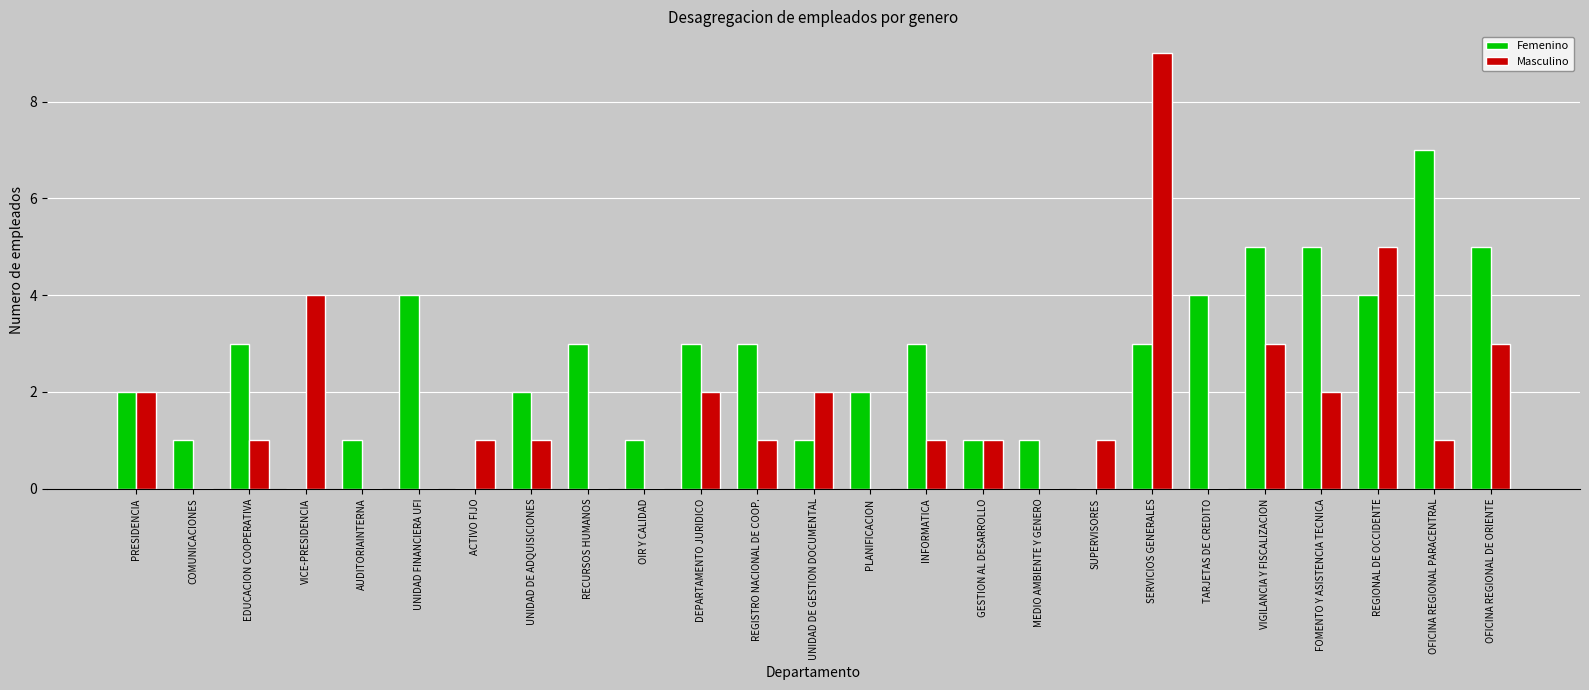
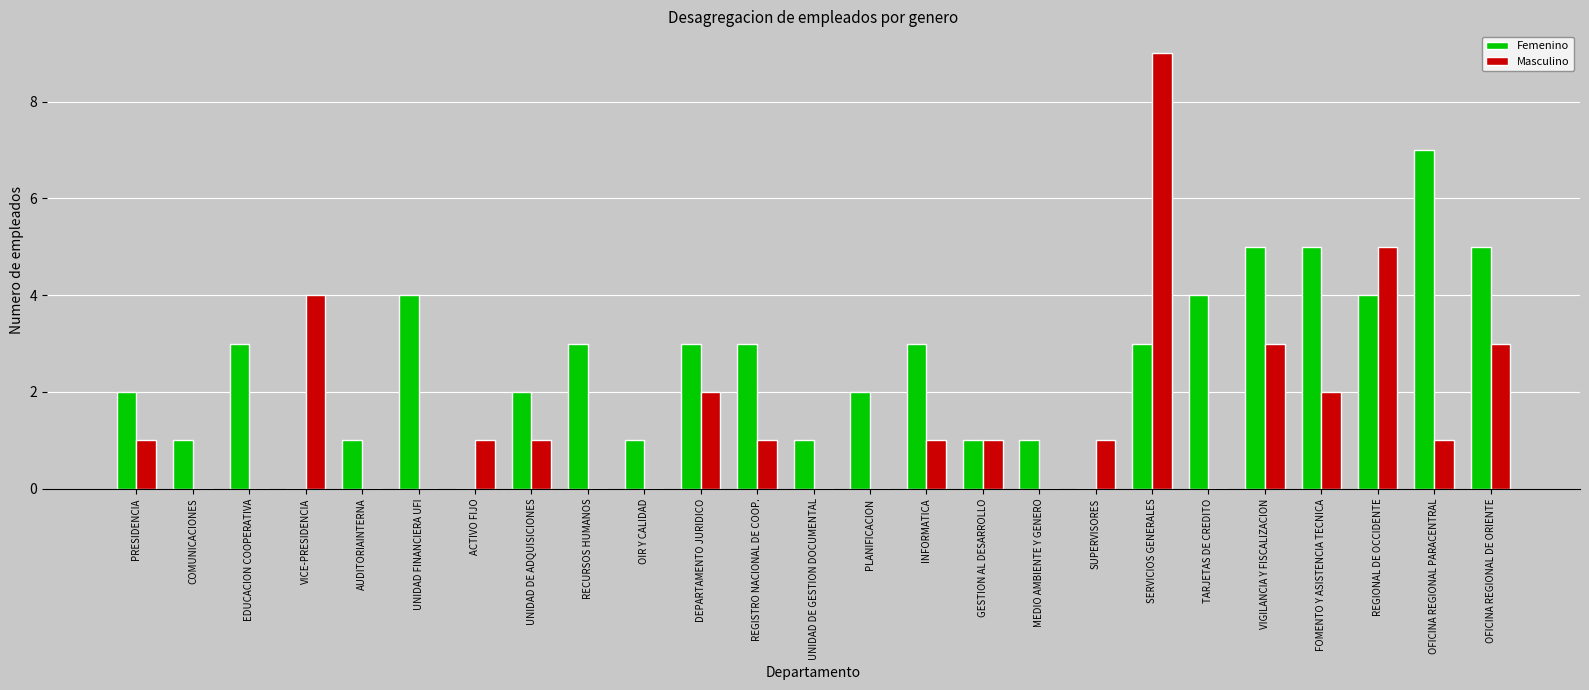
  {
    "Femenino": {
      "PRESIDENCIA": 2,
      "COMUNICACIONES": 1,
      "EDUCACION COOPERATIVA": 3,
      "VICE-PRESIDENCIA": 0,
      "AUDITORIAINTERNA": 1,
      "UNIDAD FINANCIERA UFI": 4,
      "ACTIVO FIJO": 0,
      "UNIDAD DE ADQUISICIONES": 2,
      "RECURSOS HUMANOS": 3,
      "OIR Y CALIDAD": 1,
      "DEPARTAMENTO JURIDICO": 3,
      "REGISTRO NACIONAL DE COOP.": 3,
      "UNIDAD DE GESTION DOCUMENTAL": 1,
      "PLANIFICACION": 2,
      "INFORMATICA": 3,
      "GESTION AL DESARROLLO": 1,
      "MEDIO AMBIENTE Y GENERO": 1,
      "SUPERVISORES": 0,
      "SERVICIOS GENERALES": 3,
      "TARJETAS DE CREDITO": 4,
      "VIGILANCIA Y FISCALIZACION": 5,
      "FOMENTO Y ASISTENCIA TECNICA": 5,
      "REGIONAL DE OCCIDENTE": 4,
      "OFICINA REGIONAL PARACENTRAL": 7,
      "OFICINA REGIONAL DE ORIENTE": 5
    },
    "Masculino": {
-     "PRESIDENCIA": 2,
+     "PRESIDENCIA": 1,
      "COMUNICACIONES": 0,
-     "EDUCACION COOPERATIVA": 1,
+     "EDUCACION COOPERATIVA": 0,
      "VICE-PRESIDENCIA": 4,
      "AUDITORIAINTERNA": 0,
      "UNIDAD FINANCIERA UFI": 0,
      "ACTIVO FIJO": 1,
      "UNIDAD DE ADQUISICIONES": 1,
      "RECURSOS HUMANOS": 0,
      "OIR Y CALIDAD": 0,
      "DEPARTAMENTO JURIDICO": 2,
      "REGISTRO NACIONAL DE COOP.": 1,
-     "UNIDAD DE GESTION DOCUMENTAL": 2,
+     "UNIDAD DE GESTION DOCUMENTAL": 0,
      "PLANIFICACION": 0,
      "INFORMATICA": 1,
      "GESTION AL DESARROLLO": 1,
      "MEDIO AMBIENTE Y GENERO": 0,
      "SUPERVISORES": 1,
      "SERVICIOS GENERALES": 9,
      "TARJETAS DE CREDITO": 0,
      "VIGILANCIA Y FISCALIZACION": 3,
      "FOMENTO Y ASISTENCIA TECNICA": 2,
      "REGIONAL DE OCCIDENTE": 5,
      "OFICINA REGIONAL PARACENTRAL": 1,
      "OFICINA REGIONAL DE ORIENTE": 3
    }
  }
